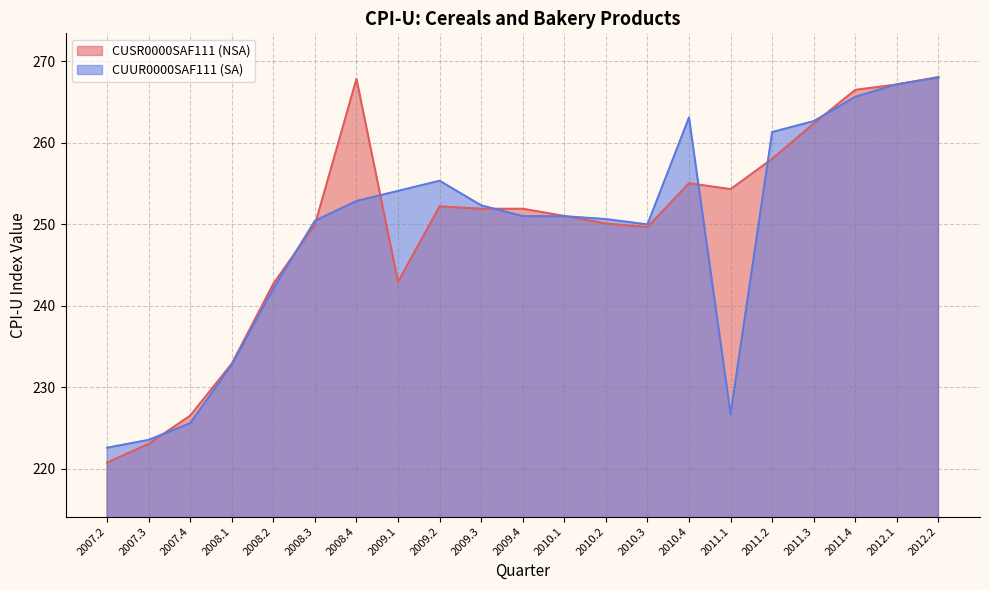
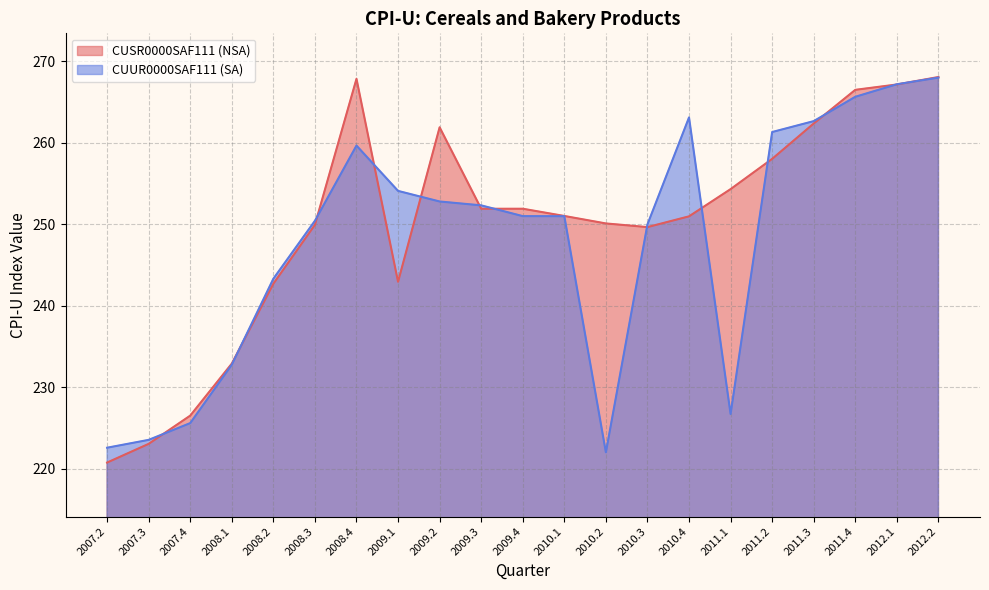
  {
    "CUSR0000SAF111 (NSA)": {
      "2007.2": 221,
      "2007.3": 223,
      "2007.4": 227,
      "2008.2": 243,
      "2008.3": 250,
      "2008.4": 268,
      "2009.1": 243,
-     "2009.2": 252,
+     "2009.2": 262,
      "2009.3": 252,
      "2009.4": 252,
      "2010.2": 250,
      "2010.3": 250,
-     "2010.4": 255,
+     "2010.4": 251,
      "2011.1": 254,
      "2011.2": 258,
      "2011.4": 267
    },
    "CUUR0000SAF111 (SA)": {
      "2007.2": 223,
      "2007.3": 224,
      "2007.4": 226,
-     "2008.2": 242,
+     "2008.2": 243,
      "2008.3": 250,
-     "2008.4": 253,
+     "2008.4": 260,
      "2009.1": 254,
-     "2009.2": 255,
+     "2009.2": 253,
      "2009.3": 252,
      "2009.4": 251,
-     "2010.2": 251,
+     "2010.2": 222,
      "2010.3": 250,
      "2010.4": 263,
      "2011.1": 227,
      "2011.2": 261,
      "2011.4": 266
    }
  }
